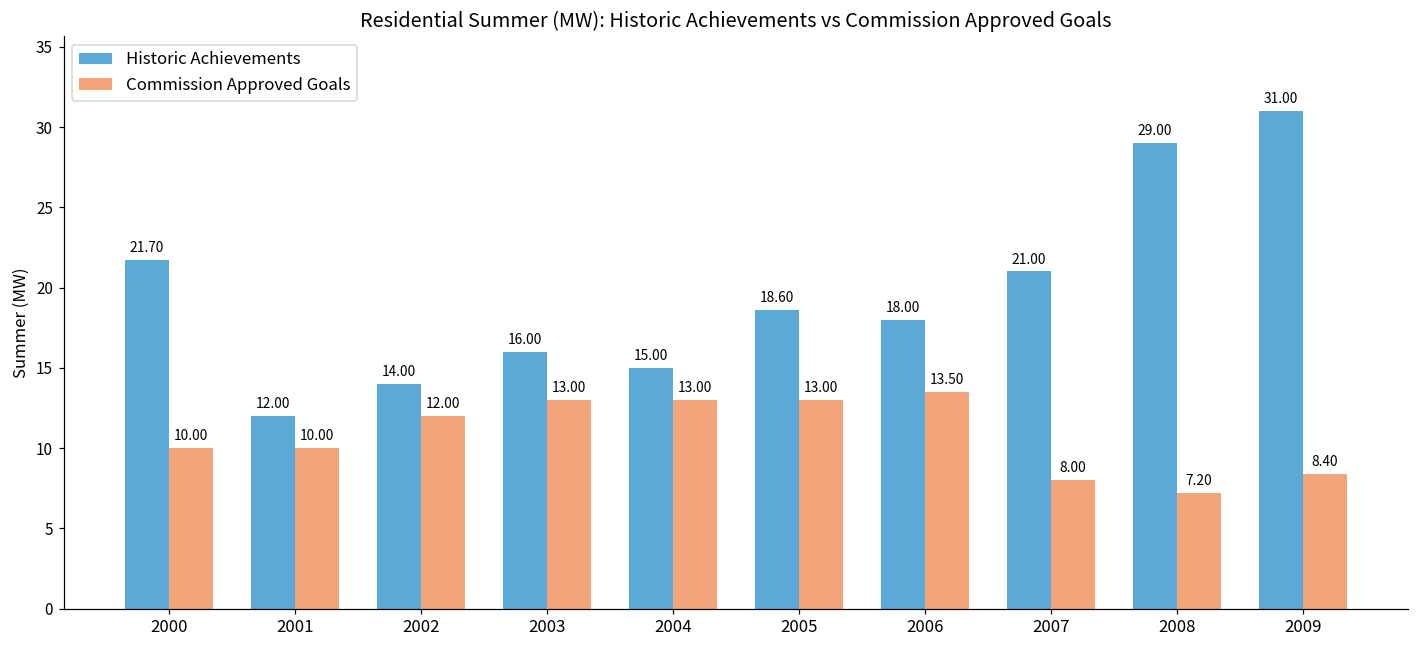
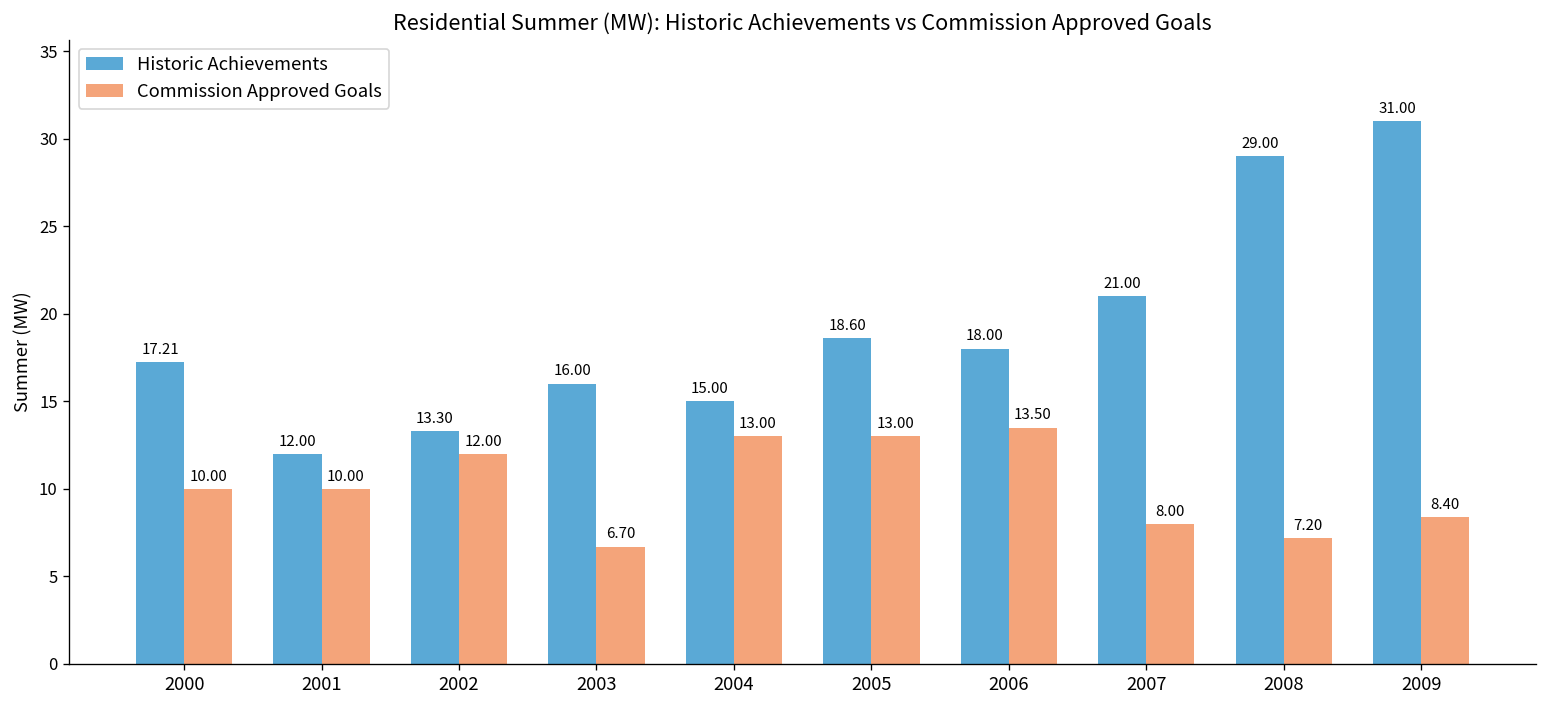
  {
    "Historic Achievements": {
-     "2000": 21.70,
+     "2000": 17.21,
      "2001": 12.00,
-     "2002": 14.00,
+     "2002": 13.30,
      "2003": 16.00,
      "2004": 15.00,
      "2005": 18.60,
      "2006": 18.00,
      "2007": 21.00,
      "2008": 29.00,
      "2009": 31.00
    },
    "Commission Approved Goals": {
      "2000": 10.00,
      "2001": 10.00,
      "2002": 12.00,
-     "2003": 13.00,
+     "2003": 6.70,
      "2004": 13.00,
      "2005": 13.00,
      "2006": 13.50,
      "2007": 8.00,
      "2008": 7.20,
      "2009": 8.40
    }
  }
